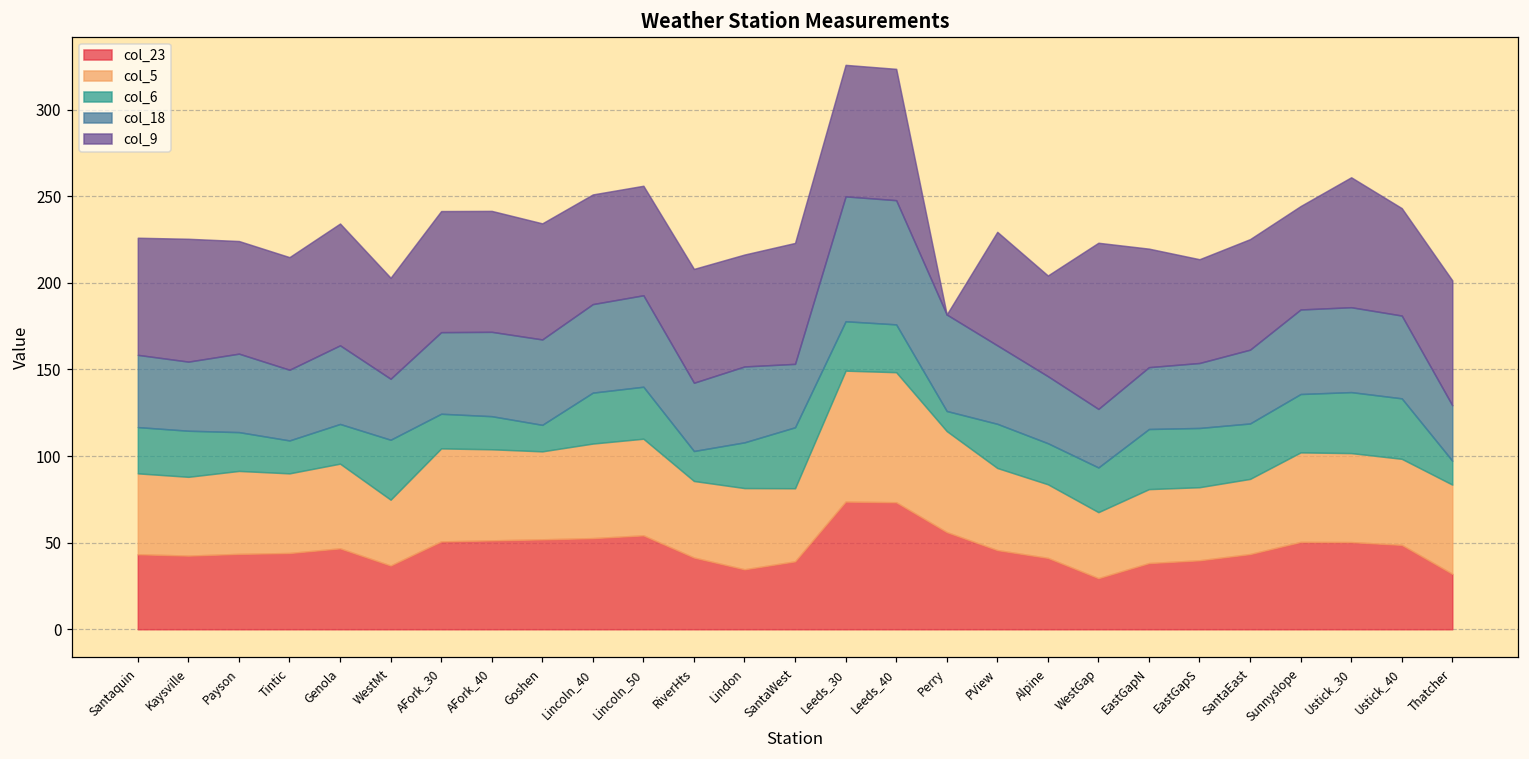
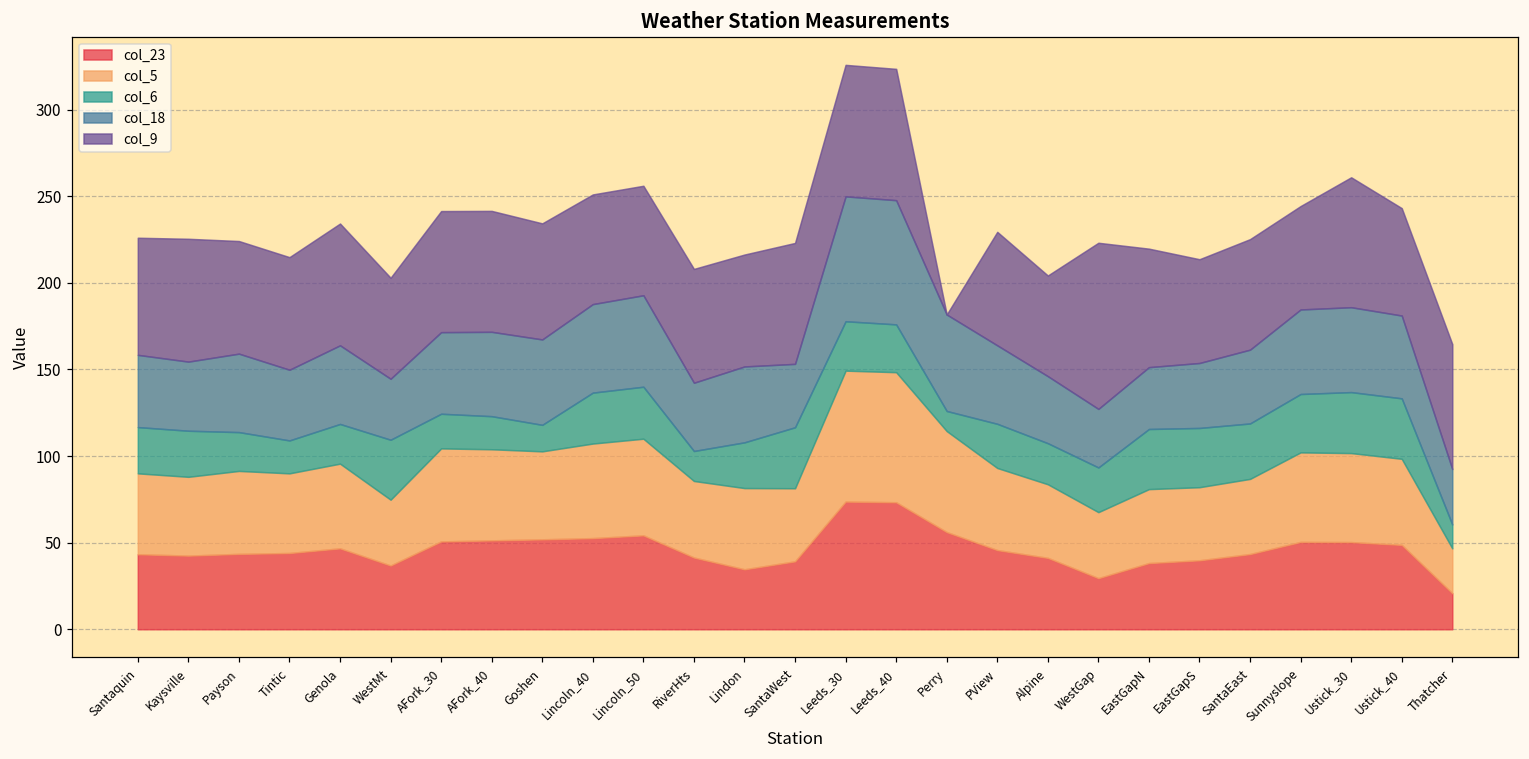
  {
    "col_23": {
      "Santaquin": 43,
      "Kaysville": 43,
      "Payson": 44,
      "Tintic": 44,
      "Genola": 47,
      "WestMt": 37,
      "AFork_30": 51,
      "AFork_40": 51,
      "Goshen": 52,
      "Lincoln_40": 53,
      "Lincoln_50": 54,
      "RiverHts": 41,
      "Lindon": 35,
      "SantaWest": 39,
      "Leeds_30": 74,
      "Leeds_40": 73,
      "Perry": 56,
      "PView": 46,
      "Alpine": 41,
      "WestGap": 30,
      "EastGapN": 38,
      "EastGapS": 40,
      "SantaEast": 43,
      "Sunnyslope": 50,
      "Ustick_30": 50,
      "Ustick_40": 49,
-     "Thatcher": 32
+     "Thatcher": 21
    },
    "col_5": {
      "Santaquin": 47,
      "Kaysville": 46,
      "Payson": 48,
      "Tintic": 46,
      "Genola": 49,
      "WestMt": 38,
      "AFork_30": 54,
      "AFork_40": 53,
      "Goshen": 51,
      "Lincoln_40": 55,
      "Lincoln_50": 56,
      "RiverHts": 44,
      "Lindon": 47,
      "SantaWest": 42,
      "Leeds_30": 76,
      "Leeds_40": 75,
      "Perry": 58,
      "PView": 47,
      "Alpine": 43,
      "WestGap": 38,
      "EastGapN": 43,
      "EastGapS": 42,
      "SantaEast": 43,
      "Sunnyslope": 52,
      "Ustick_30": 51,
      "Ustick_40": 50,
-     "Thatcher": 52
+     "Thatcher": 26
    },
    "col_9": {
      "Santaquin": 68,
      "Kaysville": 71,
      "Payson": 65,
      "Tintic": 65,
      "Genola": 70,
      "WestMt": 58,
      "AFork_30": 70,
      "AFork_40": 70,
      "Goshen": 67,
      "Lincoln_40": 63,
      "Lincoln_50": 63,
      "RiverHts": 66,
      "Lindon": 65,
      "SantaWest": 70,
      "Leeds_30": 76,
      "Leeds_40": 76,
      "PView": 66,
      "Alpine": 58,
      "WestGap": 96,
      "EastGapN": 68,
      "EastGapS": 60,
      "SantaEast": 64,
      "Sunnyslope": 60,
      "Ustick_30": 75,
      "Ustick_40": 62,
      "Thatcher": 72
    }
  }
